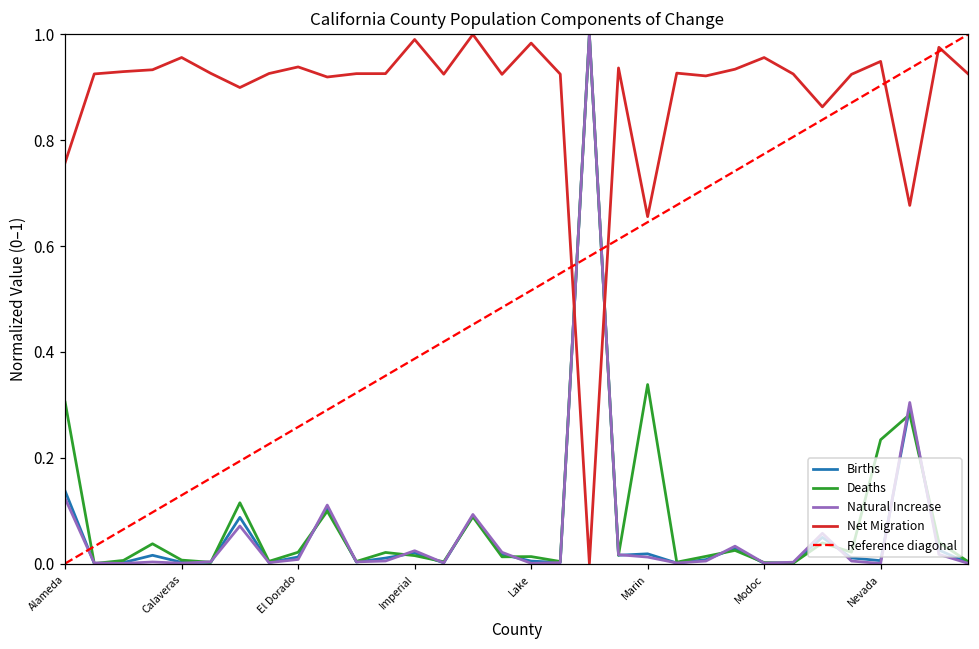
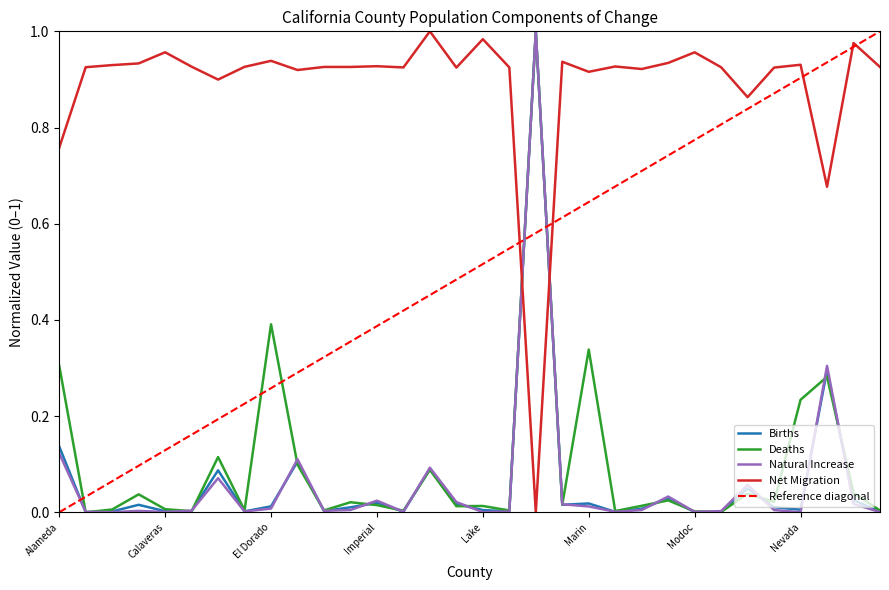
  {
    "Births": {
      "Alameda": 0.14,
      "Marin": 0.02,
      "Nevada": 0.01
    },
    "Deaths": {
      "Alameda": 0.30,
-     "El Dorado": 0.02,
+     "El Dorado": 0.39,
      "Lake": 0.01,
      "Marin": 0.34,
      "Nevada": 0.23
    },
    "Natural Increase": {
      "Alameda": 0.12,
      "Marin": 0.01,
      "Nevada": 0.00
    },
    "Net Migration": {
      "Alameda": 0.76,
      "Calaveras": 0.96,
      "El Dorado": 0.94,
-     "Imperial": 0.99,
+     "Imperial": 0.93,
      "Lake": 0.98,
-     "Marin": 0.66,
+     "Marin": 0.92,
      "Modoc": 0.96,
-     "Nevada": 0.95
+     "Nevada": 0.93
    },
    "Reference diagonal": {
      "Alameda": 0.00
    }
  }
